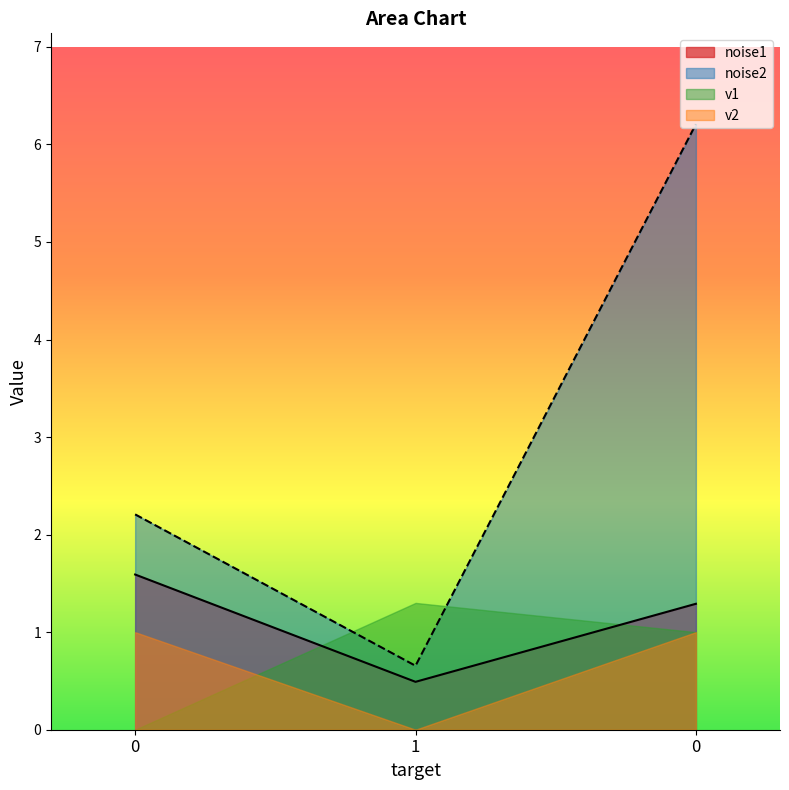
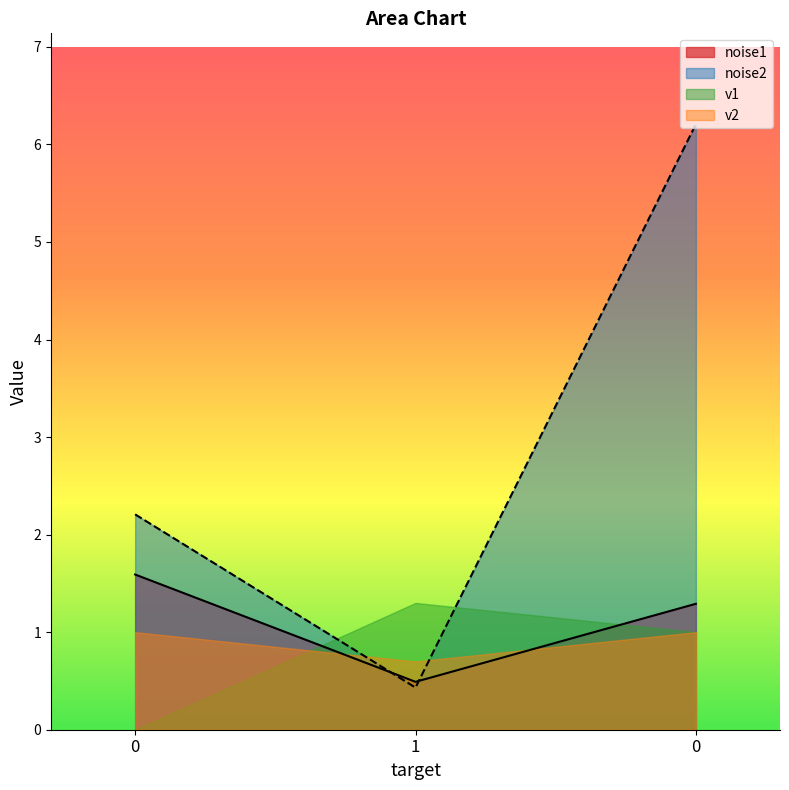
  {
    "noise1": {
      "1": 0.5
    },
    "noise2": {
-     "1": 0.7
+     "1": 0.4
    },
    "v1": {
      "1": 1.3
    },
    "v2": {
-     "1": 0.0
+     "1": 0.7
    }
  }
